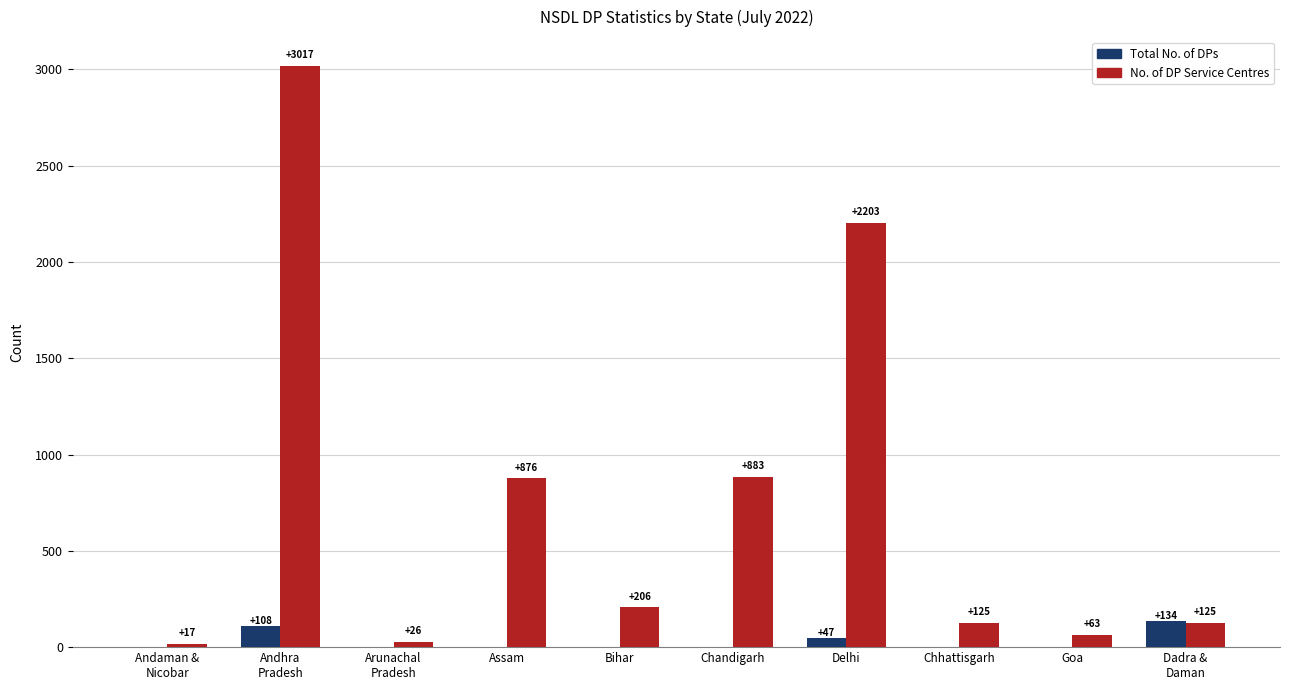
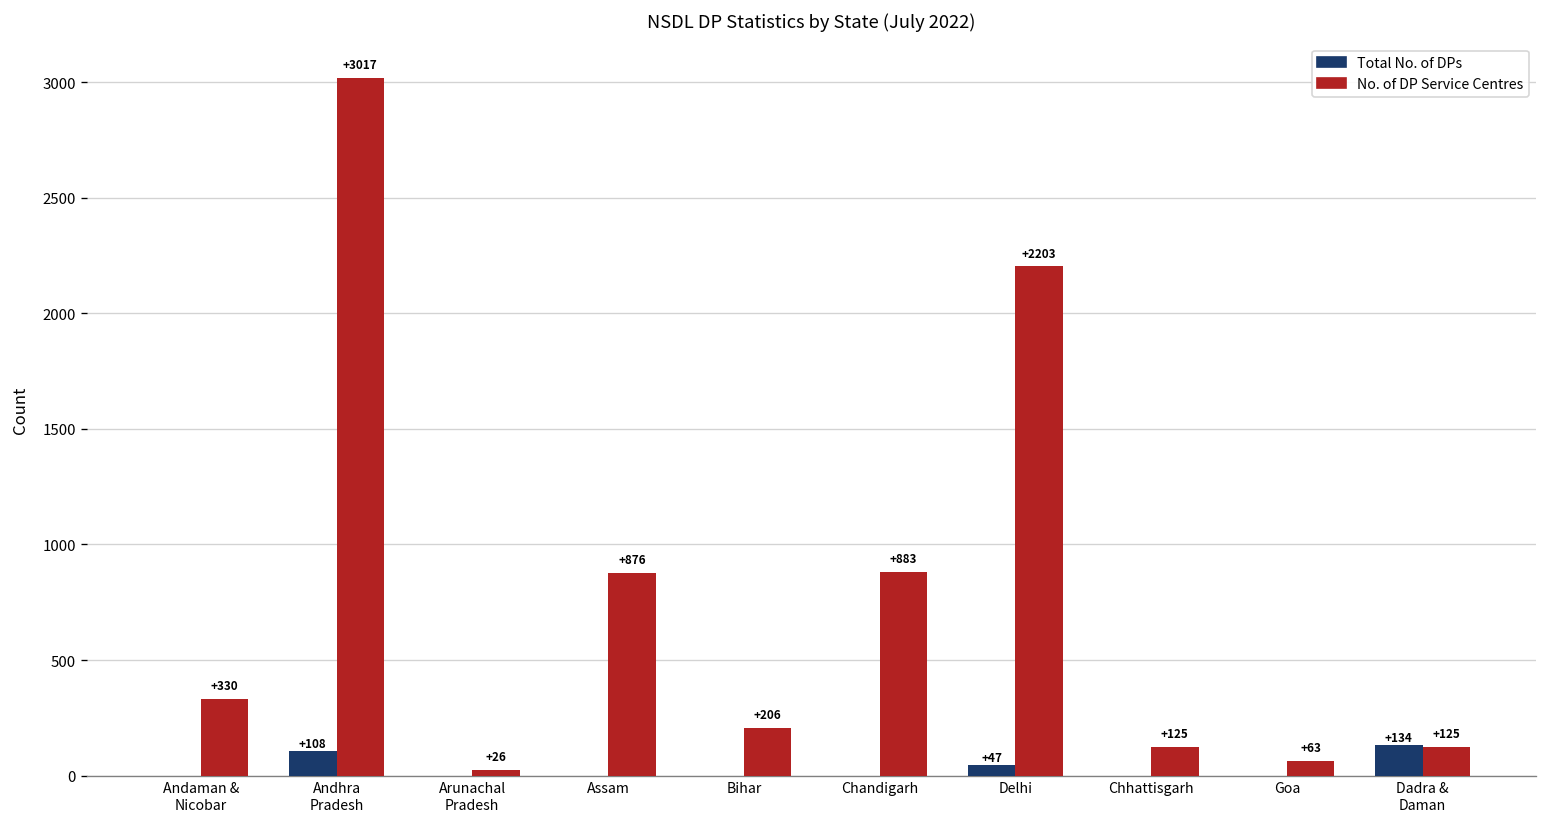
  {
    "Total No. of DPs": {
      "Andhra Pradesh": "+108",
      "Delhi": "+47",
      "Dadra & Daman": "+134"
    },
    "No. of DP Service Centres": {
-     "Andaman & Nicobar": "+17",
+     "Andaman & Nicobar": "+330",
      "Andhra Pradesh": "+3017",
      "Arunachal Pradesh": "+26",
      "Assam": "+876",
      "Bihar": "+206",
      "Chandigarh": "+883",
      "Delhi": "+2203",
      "Chhattisgarh": "+125",
      "Goa": "+63",
      "Dadra & Daman": "+125"
    }
  }
